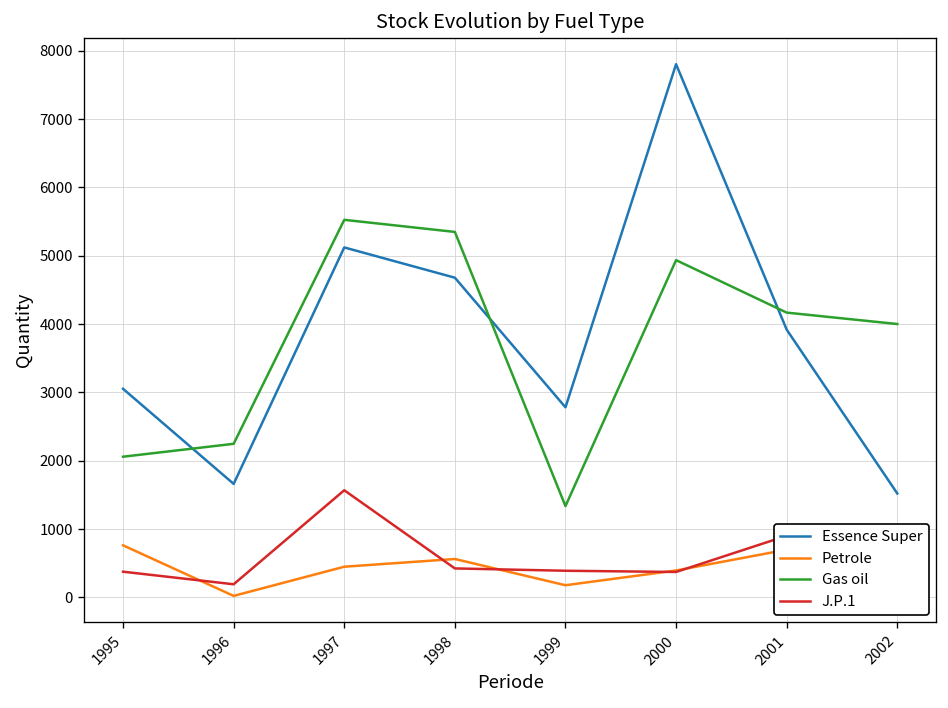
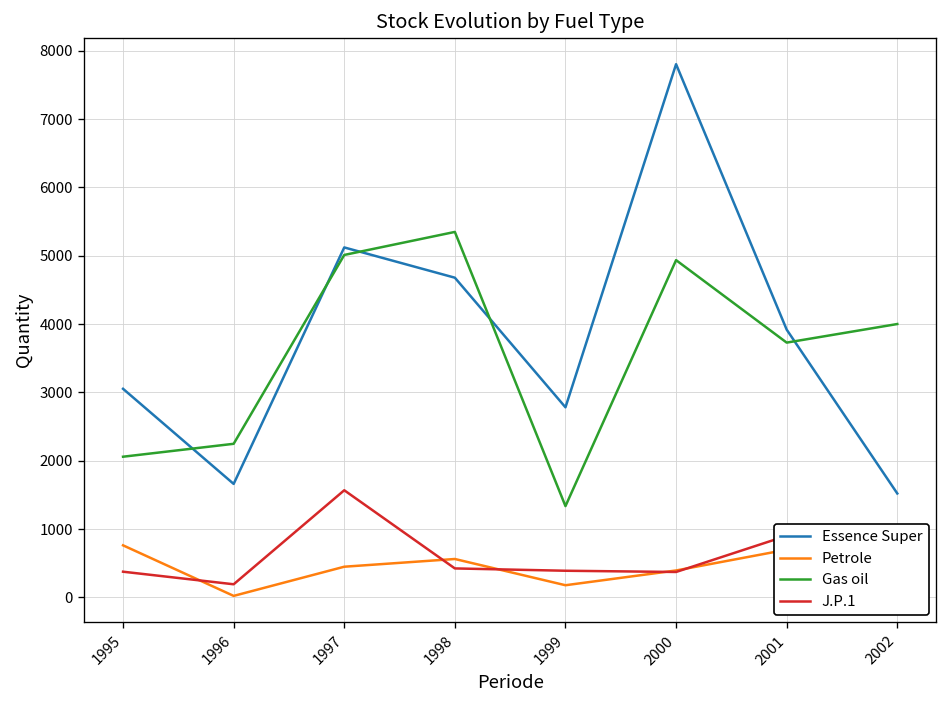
  {
    "Essence Super": {
      "1995": 3100,
      "1996": 1700,
      "1997": 5100,
      "1998": 4700,
      "1999": 2800,
      "2000": 7800,
      "2001": 3900,
      "2002": 1500
    },
    "Petrole": {
      "1995": 800,
      "1996": 0,
      "1997": 400,
      "1998": 600,
      "1999": 200
    },
    "Gas oil": {
      "1995": 2100,
      "1996": 2200,
-     "1997": 5500,
+     "1997": 5000,
      "1998": 5300,
      "1999": 1300,
      "2000": 4900,
-     "2001": 4200,
+     "2001": 3700,
      "2002": 4000
    },
    "J.P.1": {
      "1995": 400,
      "1996": 200,
      "1997": 1600,
      "1998": 400,
      "1999": 400
    }
  }
